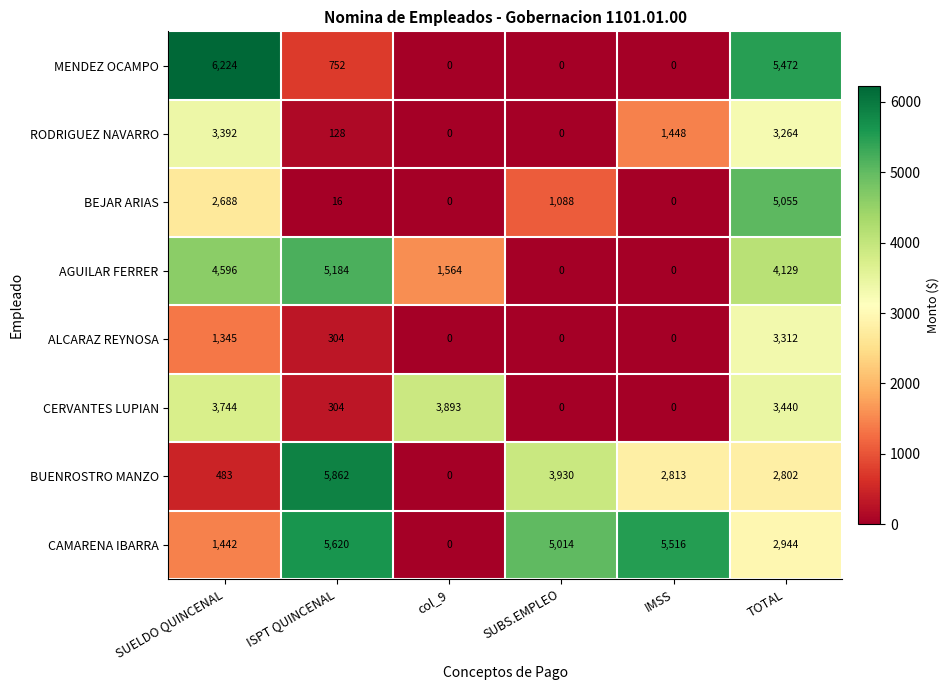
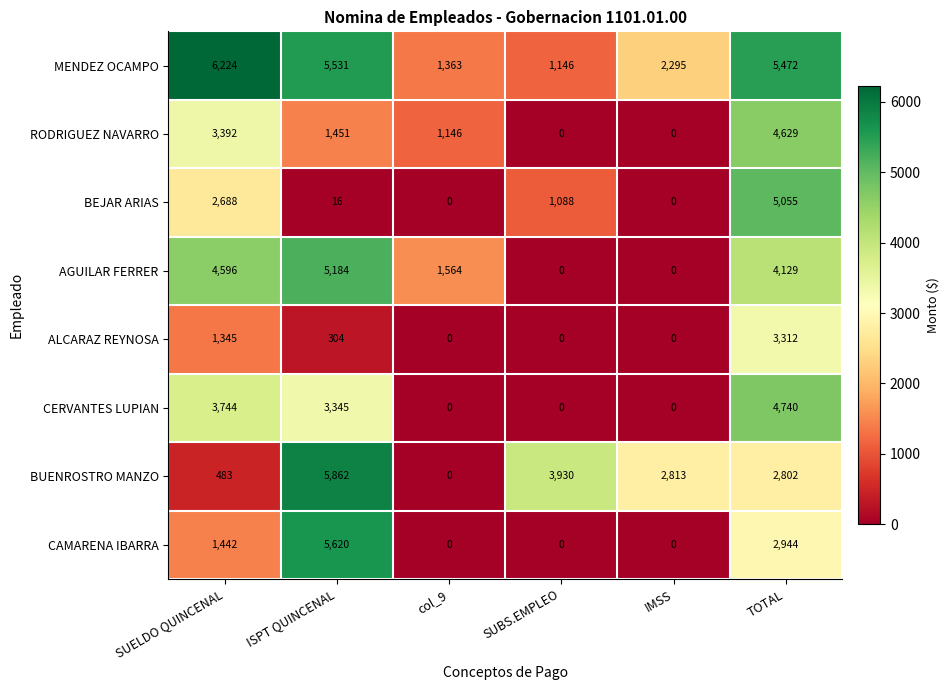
  {
    "MENDEZ OCAMPO": {
      "SUELDO QUINCENAL": "6,224",
-     "ISPT QUINCENAL": "752",
-     "col_9": "0",
-     "SUBS.EMPLEO": "0",
-     "IMSS": "0",
+     "ISPT QUINCENAL": "5,531",
+     "col_9": "1,363",
+     "SUBS.EMPLEO": "1,146",
+     "IMSS": "2,295",
      "TOTAL": "5,472"
    },
    "RODRIGUEZ NAVARRO": {
      "SUELDO QUINCENAL": "3,392",
-     "ISPT QUINCENAL": "128",
-     "col_9": "0",
+     "ISPT QUINCENAL": "1,451",
+     "col_9": "1,146",
      "SUBS.EMPLEO": "0",
-     "IMSS": "1,448",
-     "TOTAL": "3,264"
+     "IMSS": "0",
+     "TOTAL": "4,629"
    },
    "BEJAR ARIAS": {
      "SUELDO QUINCENAL": "2,688",
      "ISPT QUINCENAL": "16",
      "col_9": "0",
      "SUBS.EMPLEO": "1,088",
      "IMSS": "0",
      "TOTAL": "5,055"
    },
    "AGUILAR FERRER": {
      "SUELDO QUINCENAL": "4,596",
      "ISPT QUINCENAL": "5,184",
      "col_9": "1,564",
      "SUBS.EMPLEO": "0",
      "IMSS": "0",
      "TOTAL": "4,129"
    },
    "ALCARAZ REYNOSA": {
      "SUELDO QUINCENAL": "1,345",
      "ISPT QUINCENAL": "304",
      "col_9": "0",
      "SUBS.EMPLEO": "0",
      "IMSS": "0",
      "TOTAL": "3,312"
    },
    "CERVANTES LUPIAN": {
      "SUELDO QUINCENAL": "3,744",
-     "ISPT QUINCENAL": "304",
-     "col_9": "3,893",
+     "ISPT QUINCENAL": "3,345",
+     "col_9": "0",
      "SUBS.EMPLEO": "0",
      "IMSS": "0",
-     "TOTAL": "3,440"
+     "TOTAL": "4,740"
    },
    "BUENROSTRO MANZO": {
      "SUELDO QUINCENAL": "483",
      "ISPT QUINCENAL": "5,862",
      "col_9": "0",
      "SUBS.EMPLEO": "3,930",
      "IMSS": "2,813",
      "TOTAL": "2,802"
    },
    "CAMARENA IBARRA": {
      "SUELDO QUINCENAL": "1,442",
      "ISPT QUINCENAL": "5,620",
      "col_9": "0",
-     "SUBS.EMPLEO": "5,014",
-     "IMSS": "5,516",
+     "SUBS.EMPLEO": "0",
+     "IMSS": "0",
      "TOTAL": "2,944"
    }
  }
